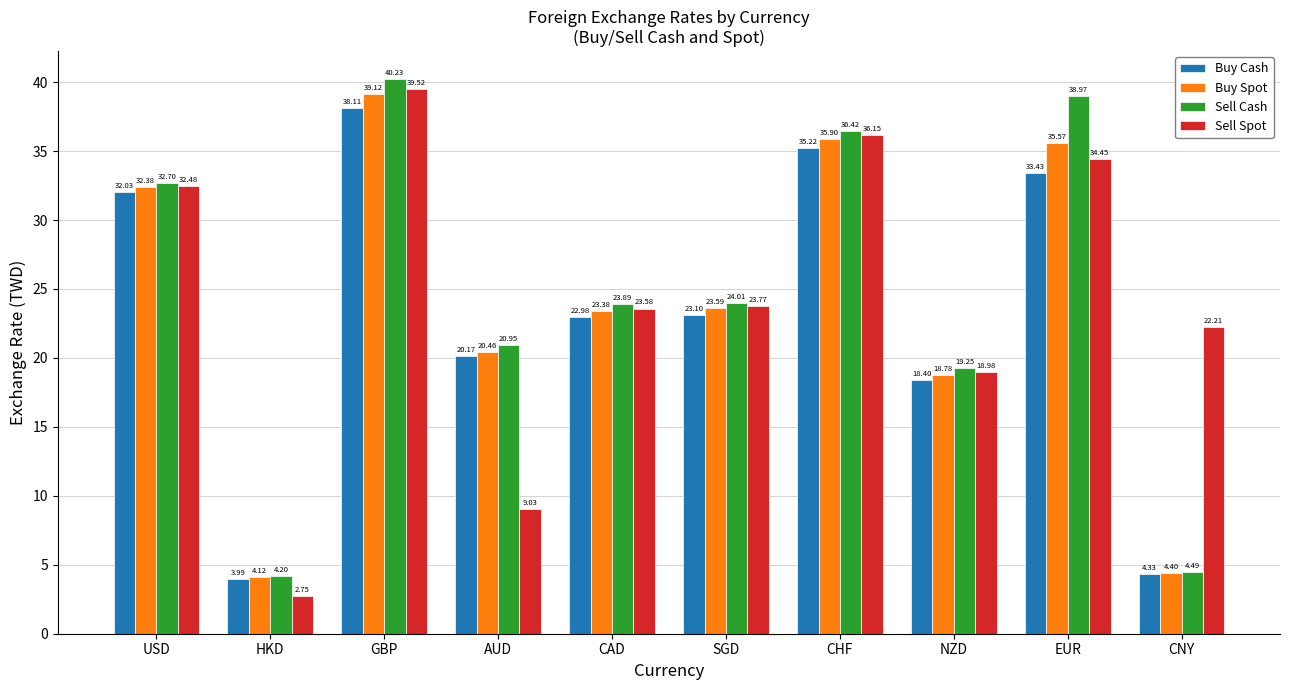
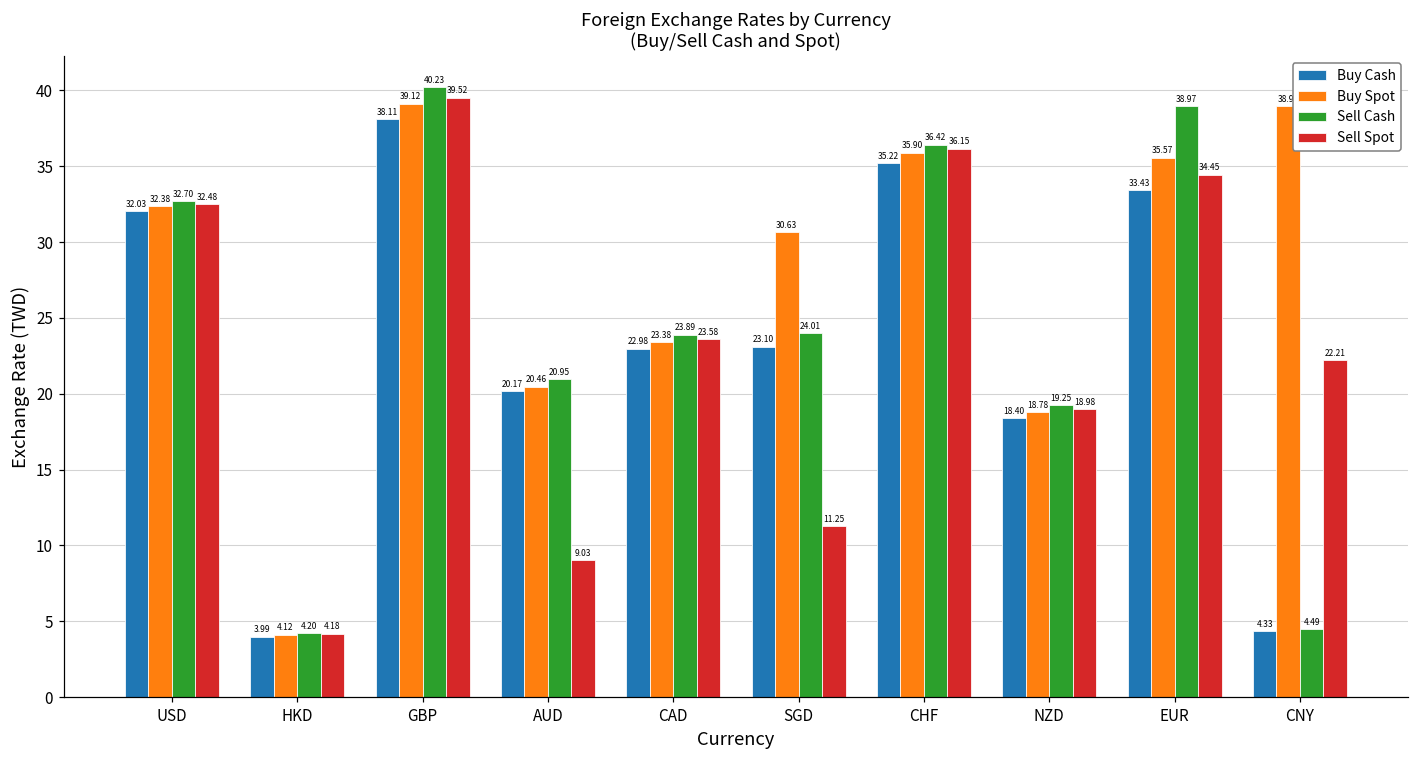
  {
    "Buy Cash": {
      "USD": 32.03,
      "HKD": 3.99,
      "GBP": 38.11,
      "AUD": 20.17,
      "CAD": 22.98,
      "SGD": 23.10,
      "CHF": 35.22,
      "NZD": 18.40,
      "EUR": 33.43,
      "CNY": 4.33
    },
    "Buy Spot": {
      "USD": 32.38,
      "HKD": 4.12,
      "GBP": 39.12,
      "AUD": 20.46,
      "CAD": 23.38,
-     "SGD": 23.59,
+     "SGD": 30.63,
      "CHF": 35.90,
      "NZD": 18.78,
      "EUR": 35.57,
-     "CNY": 4.4
+     "CNY": 39.0
    },
    "Sell Cash": {
      "USD": 32.70,
      "HKD": 4.20,
      "GBP": 40.23,
      "AUD": 20.95,
      "CAD": 23.89,
      "SGD": 24.01,
      "CHF": 36.42,
      "NZD": 19.25,
      "EUR": 38.97,
      "CNY": 4.49
    },
    "Sell Spot": {
      "USD": 32.48,
-     "HKD": 2.75,
+     "HKD": 4.18,
      "GBP": 39.52,
      "AUD": 9.03,
      "CAD": 23.58,
-     "SGD": 23.77,
+     "SGD": 11.25,
      "CHF": 36.15,
      "NZD": 18.98,
      "EUR": 34.45,
      "CNY": 22.21
    }
  }
